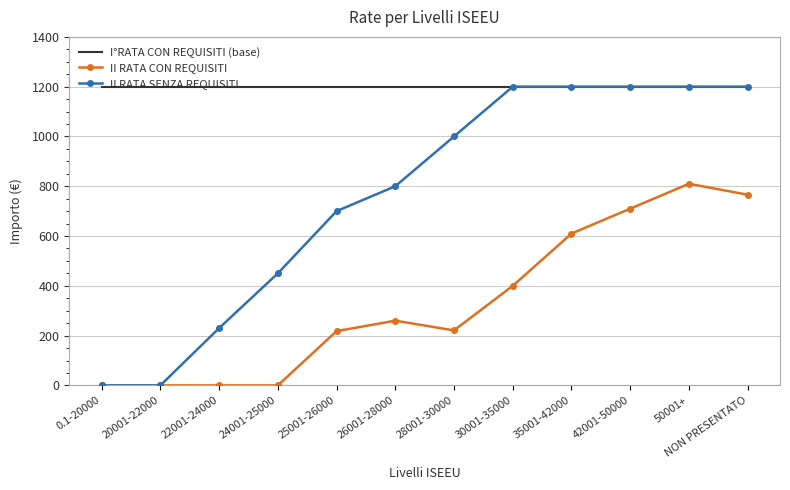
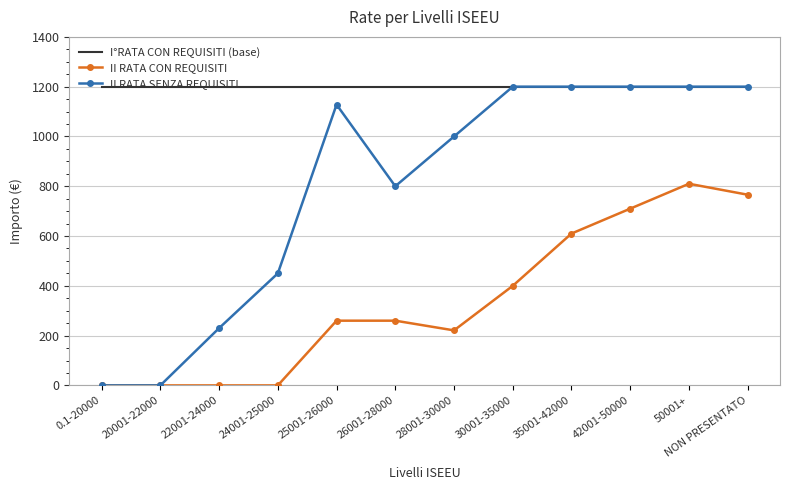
  {
    "I°RATA CON REQUISITI (base)": {
      "0.1-20000": 1200,
      "20001-22000": 1200,
      "22001-24000": 1200,
      "24001-25000": 1200,
      "25001-26000": 1200,
      "26001-28000": 1200,
      "28001-30000": 1200
    },
    "II RATA CON REQUISITI": {
      "22001-24000": 0,
      "24001-25000": 0,
-     "25001-26000": 220,
+     "25001-26000": 260,
      "26001-28000": 260,
      "28001-30000": 220,
      "30001-35000": 400,
      "35001-42000": 610,
      "42001-50000": 710,
      "50001+": 810,
      "NON PRESENTATO": 770
    },
    "II RATA SENZA REQUISITI": {
      "22001-24000": 230,
      "24001-25000": 450,
-     "25001-26000": 700,
+     "25001-26000": 1130,
      "26001-28000": 800,
      "28001-30000": 1000
    }
  }
